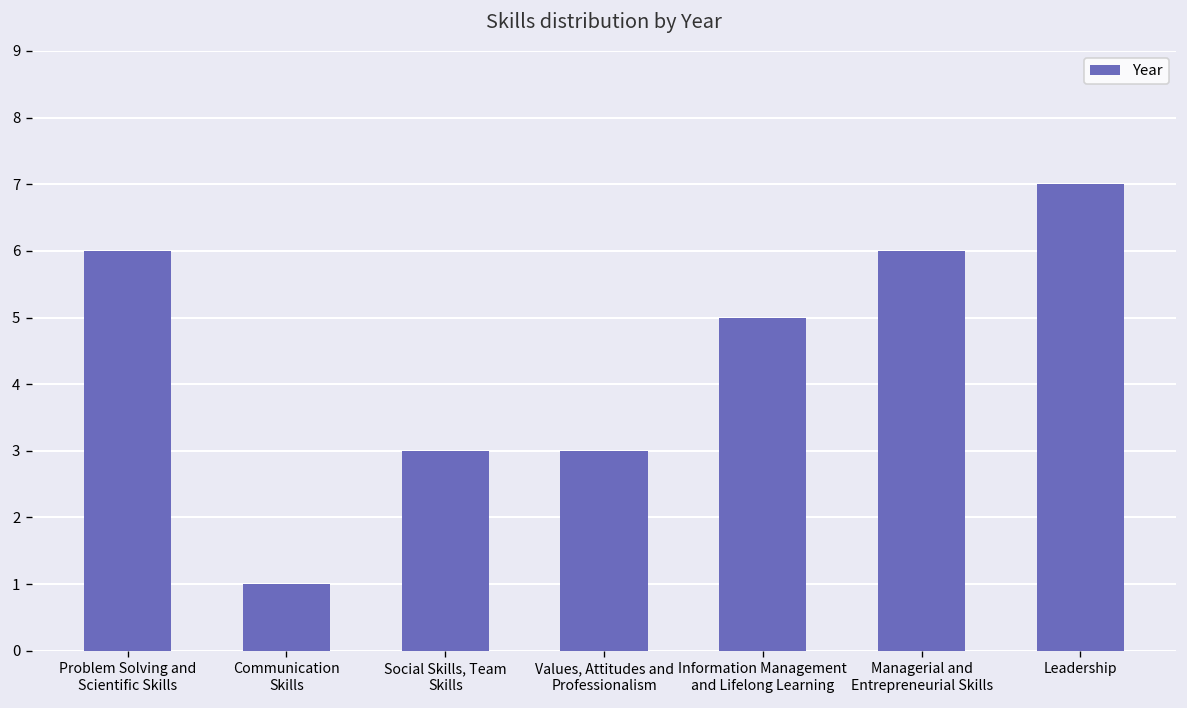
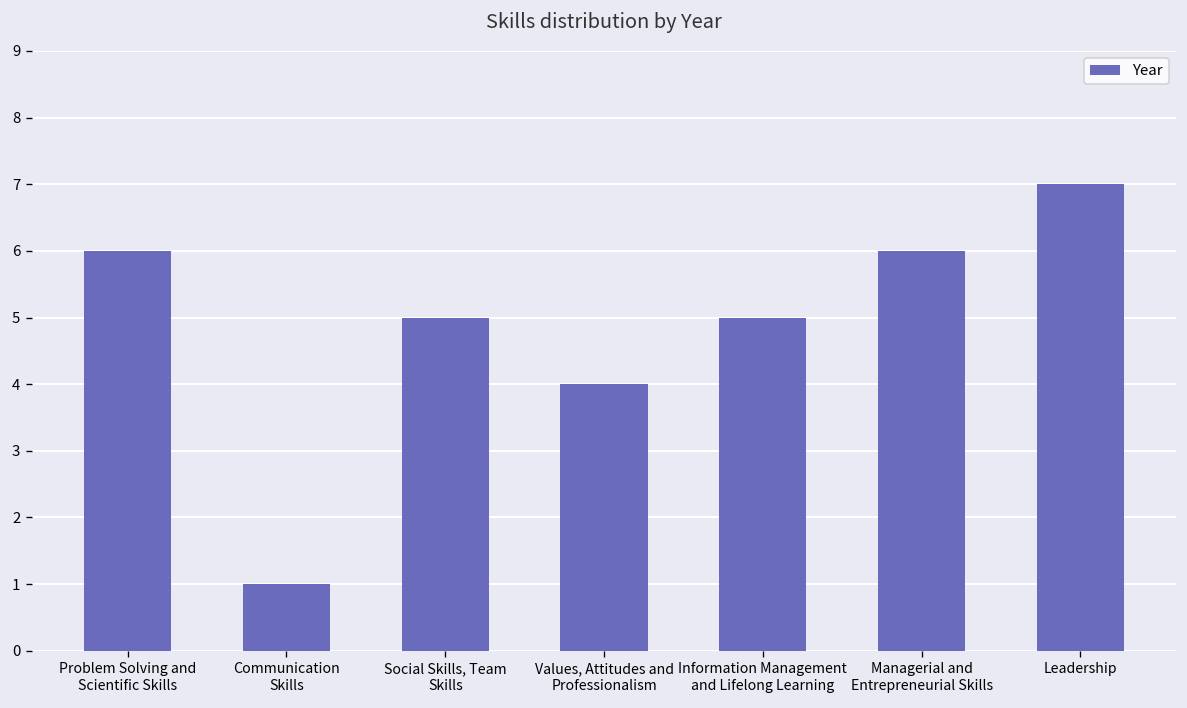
  {
    "Problem Solving and Scientific Skills": 6,
    "Communication Skills": 1,
-   "Social Skills, Team Skills": 3,
-   "Values, Attitudes and Professionalism": 3,
+   "Social Skills, Team Skills": 5,
+   "Values, Attitudes and Professionalism": 4,
    "Information Management and Lifelong Learning": 5,
    "Managerial and Entrepreneurial Skills": 6,
    "Leadership": 7
  }
